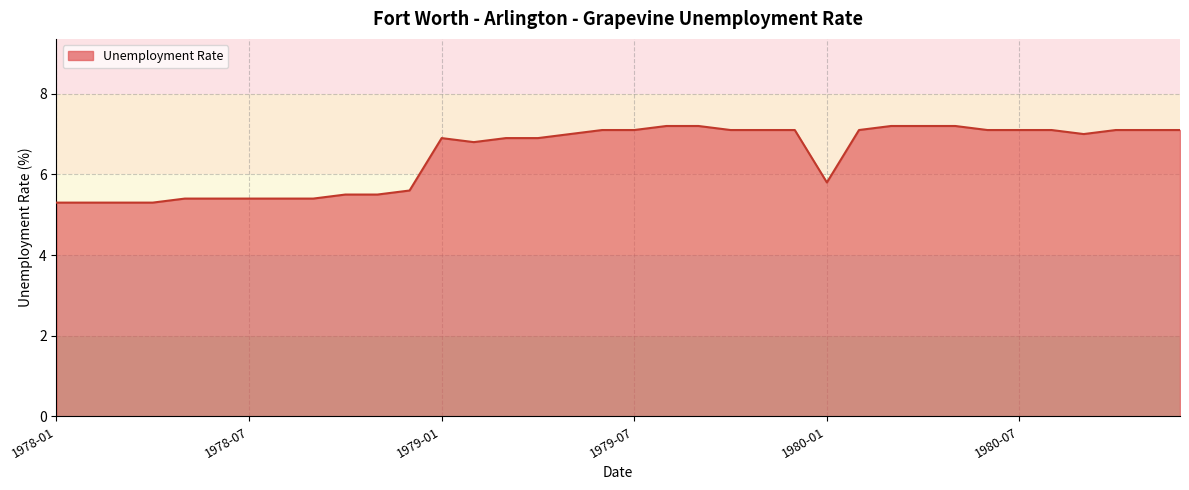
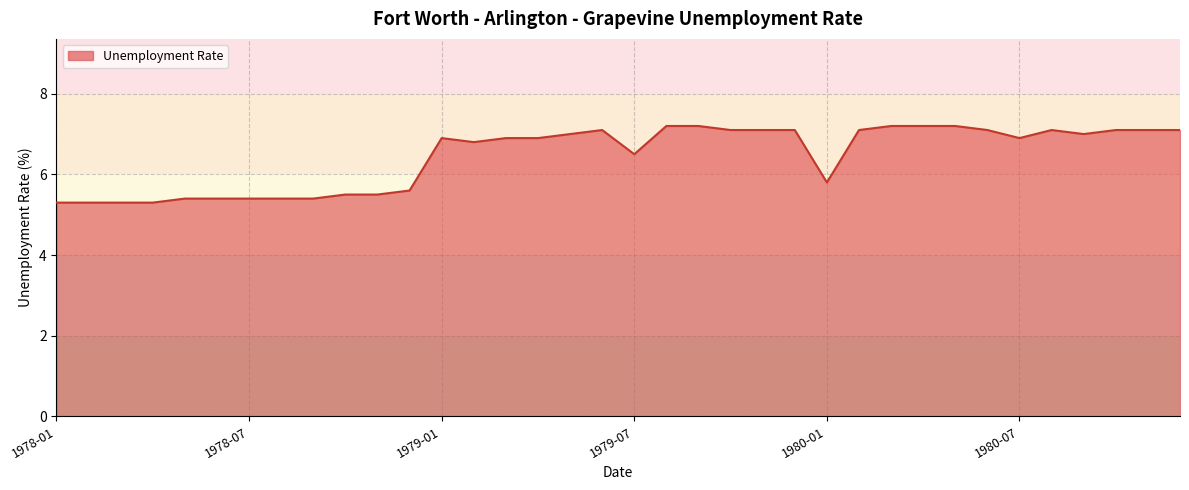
  {
    "1978-01": 5.3,
    "1978-07": 5.4,
    "1979-01": 6.9,
-   "1979-07": 7.1,
+   "1979-07": 6.5,
    "1980-01": 5.8,
-   "1980-07": 7.1
+   "1980-07": 6.9
  }
